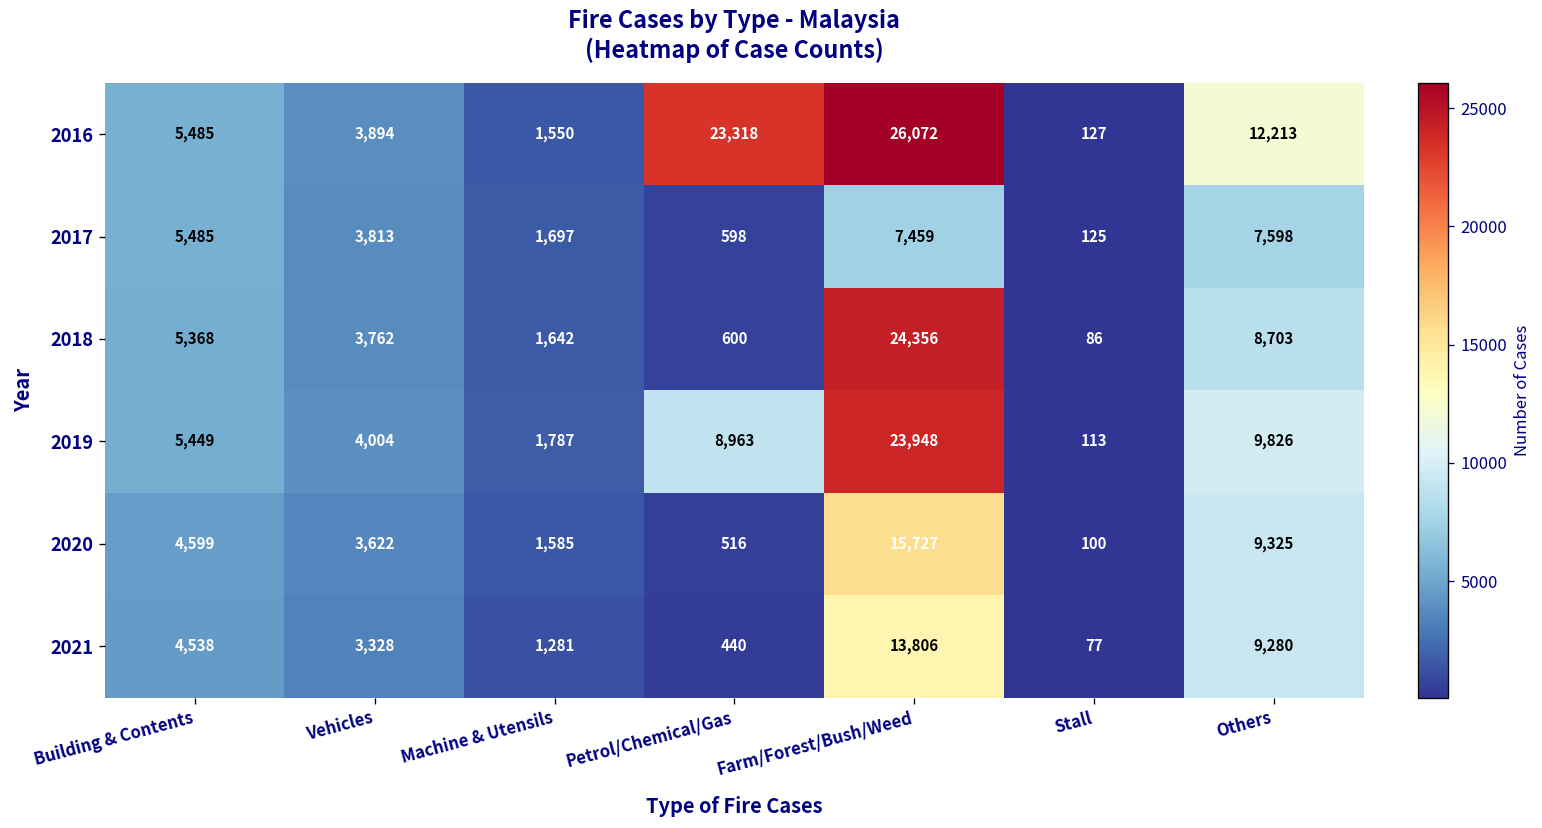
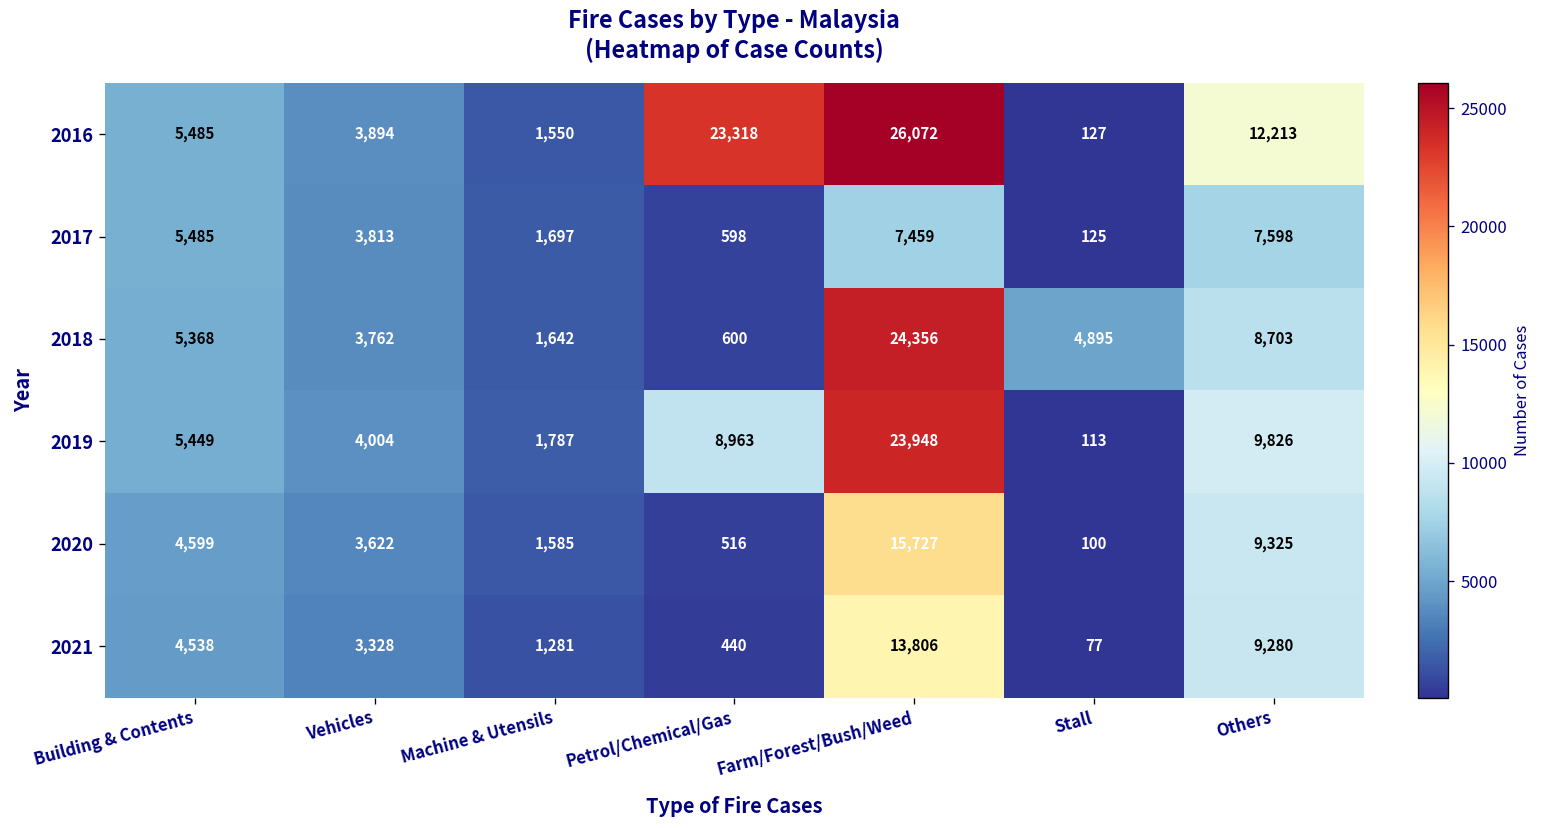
  {
    "2016": {
      "Building & Contents": "5,485",
      "Vehicles": "3,894",
      "Machine & Utensils": "1,550",
      "Petrol/Chemical/Gas": "23,318",
      "Farm/Forest/Bush/Weed": "26,072",
      "Stall": "127",
      "Others": "12,213"
    },
    "2017": {
      "Building & Contents": "5,485",
      "Vehicles": "3,813",
      "Machine & Utensils": "1,697",
      "Petrol/Chemical/Gas": "598",
      "Farm/Forest/Bush/Weed": "7,459",
      "Stall": "125",
      "Others": "7,598"
    },
    "2018": {
      "Building & Contents": "5,368",
      "Vehicles": "3,762",
      "Machine & Utensils": "1,642",
      "Petrol/Chemical/Gas": "600",
      "Farm/Forest/Bush/Weed": "24,356",
-     "Stall": "86",
+     "Stall": "4,895",
      "Others": "8,703"
    },
    "2019": {
      "Building & Contents": "5,449",
      "Vehicles": "4,004",
      "Machine & Utensils": "1,787",
      "Petrol/Chemical/Gas": "8,963",
      "Farm/Forest/Bush/Weed": "23,948",
      "Stall": "113",
      "Others": "9,826"
    },
    "2020": {
      "Building & Contents": "4,599",
      "Vehicles": "3,622",
      "Machine & Utensils": "1,585",
      "Petrol/Chemical/Gas": "516",
      "Farm/Forest/Bush/Weed": "15,727",
      "Stall": "100",
      "Others": "9,325"
    },
    "2021": {
      "Building & Contents": "4,538",
      "Vehicles": "3,328",
      "Machine & Utensils": "1,281",
      "Petrol/Chemical/Gas": "440",
      "Farm/Forest/Bush/Weed": "13,806",
      "Stall": "77",
      "Others": "9,280"
    }
  }
